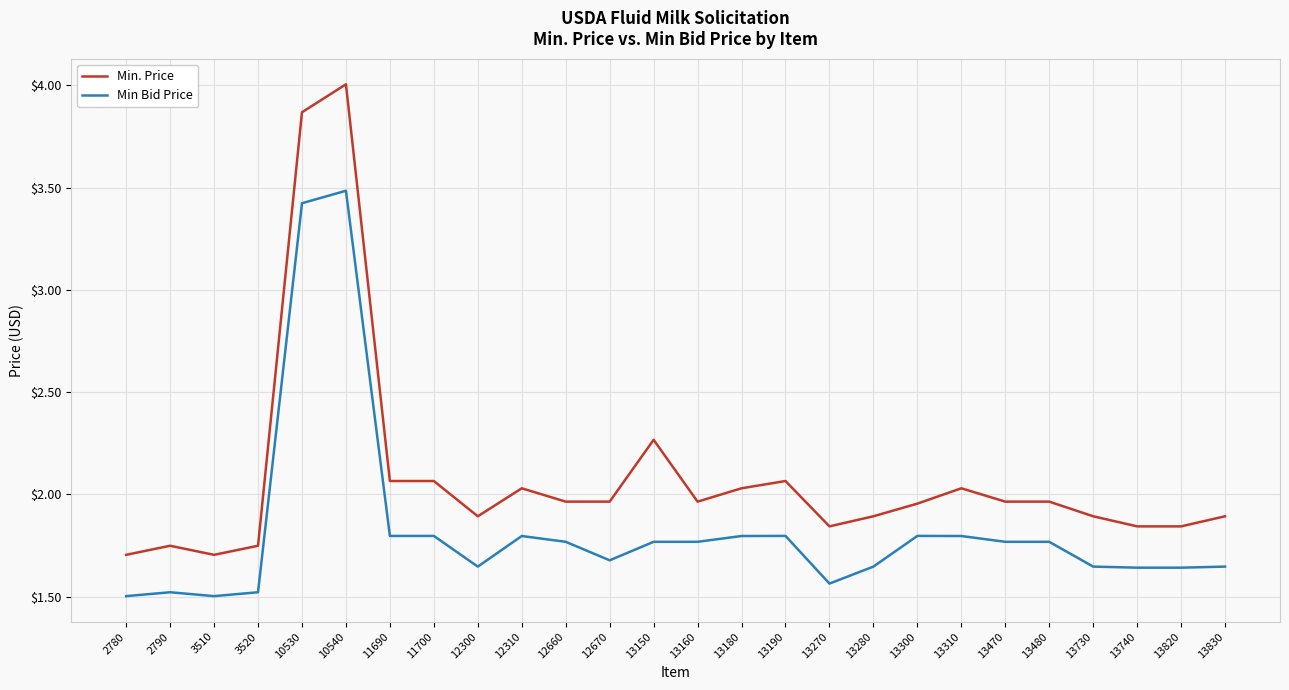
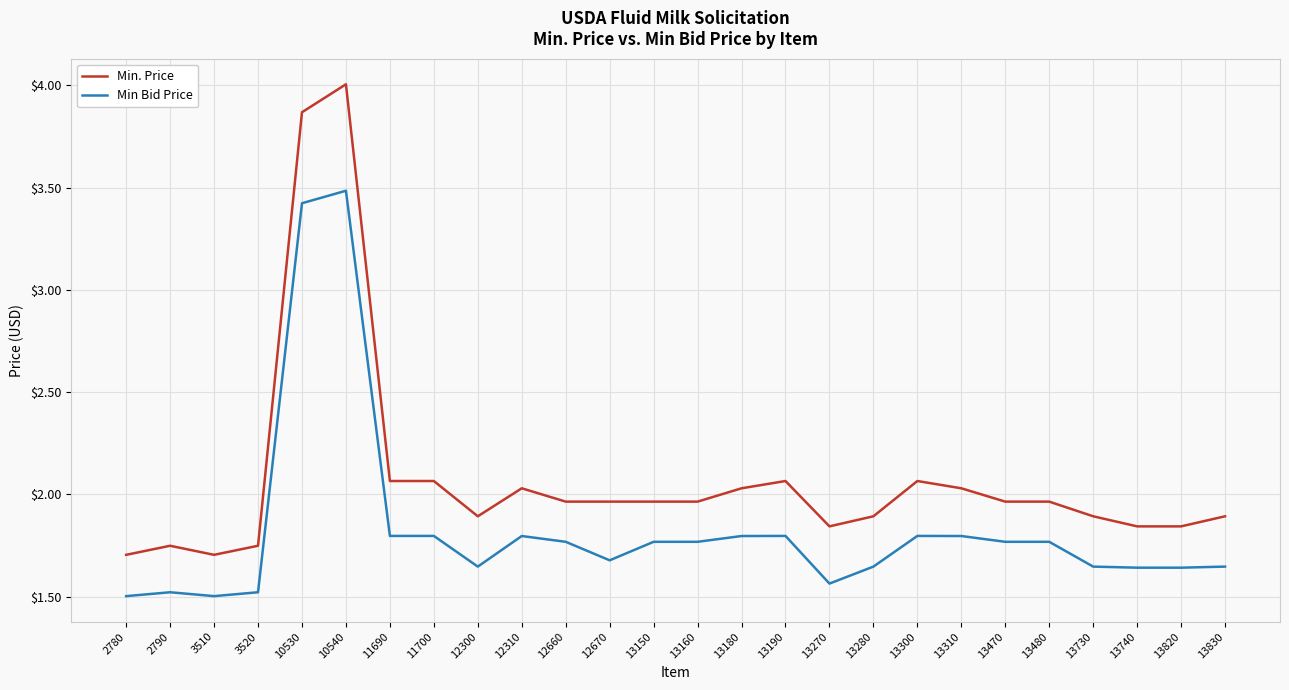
  {
    "Min. Price": {
      "2780": "$1.70",
      "2790": "$1.75",
      "3510": "$1.70",
      "3520": "$1.75",
      "10530": "$3.87",
      "10540": "$4.01",
      "11690": "$2.07",
      "11700": "$2.07",
      "12300": "$1.89",
      "12310": "$2.03",
      "12660": "$1.96",
      "12670": "$1.96",
-     "13150": "$2.27",
+     "13150": "$1.96",
      "13160": "$1.96",
      "13180": "$2.03",
      "13190": "$2.07",
      "13270": "$1.84",
      "13280": "$1.89",
-     "13300": "$1.95",
+     "13300": "$2.07",
      "13310": "$2.03",
      "13470": "$1.96",
      "13480": "$1.96",
      "13730": "$1.89",
      "13740": "$1.84",
      "13820": "$1.84",
      "13830": "$1.89"
    },
    "Min Bid Price": {
      "2780": "$1.50",
      "2790": "$1.52",
      "3510": "$1.50",
      "3520": "$1.52",
      "10530": "$3.42",
      "10540": "$3.49",
      "11690": "$1.80",
      "11700": "$1.80",
      "12300": "$1.65",
      "12310": "$1.80",
      "12660": "$1.77",
      "12670": "$1.68",
      "13150": "$1.77",
      "13160": "$1.77",
      "13180": "$1.80",
      "13190": "$1.80",
      "13270": "$1.56",
      "13280": "$1.65",
      "13300": "$1.80",
      "13310": "$1.80",
      "13470": "$1.77",
      "13480": "$1.77",
      "13730": "$1.65",
      "13740": "$1.64",
      "13820": "$1.64",
      "13830": "$1.65"
    }
  }
